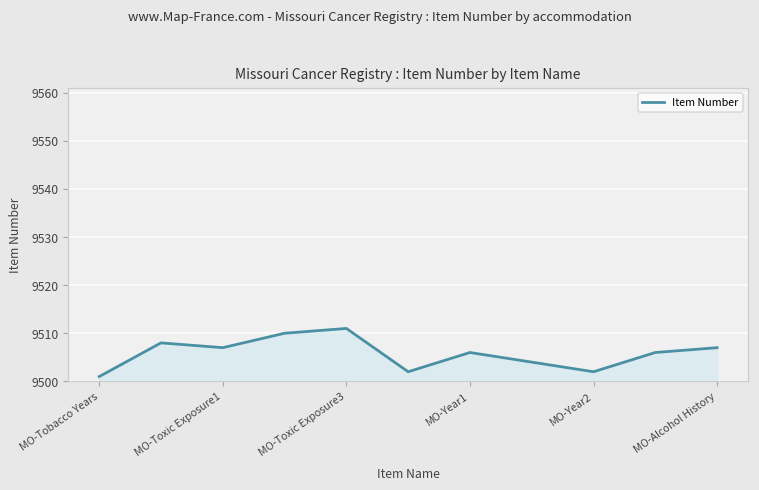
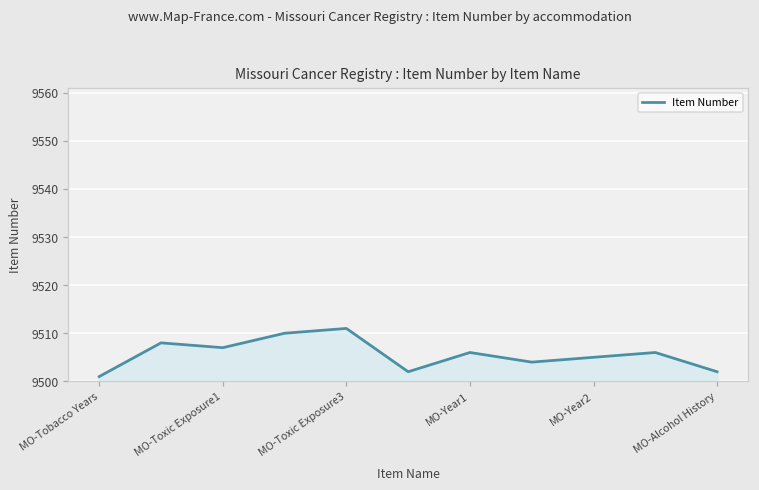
  {
    "MO-Tobacco Years": 9501,
    "MO-Toxic Exposure1": 9507,
    "MO-Toxic Exposure3": 9511,
    "MO-Year1": 9506,
-   "MO-Year2": 9502,
-   "MO-Alcohol History": 9507
+   "MO-Year2": 9505,
+   "MO-Alcohol History": 9502
  }
